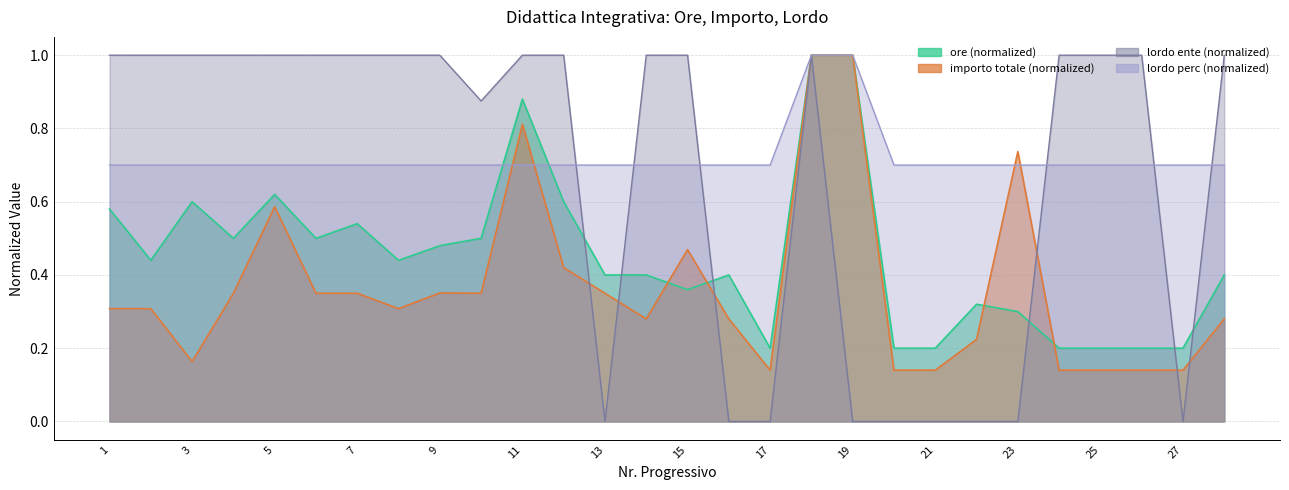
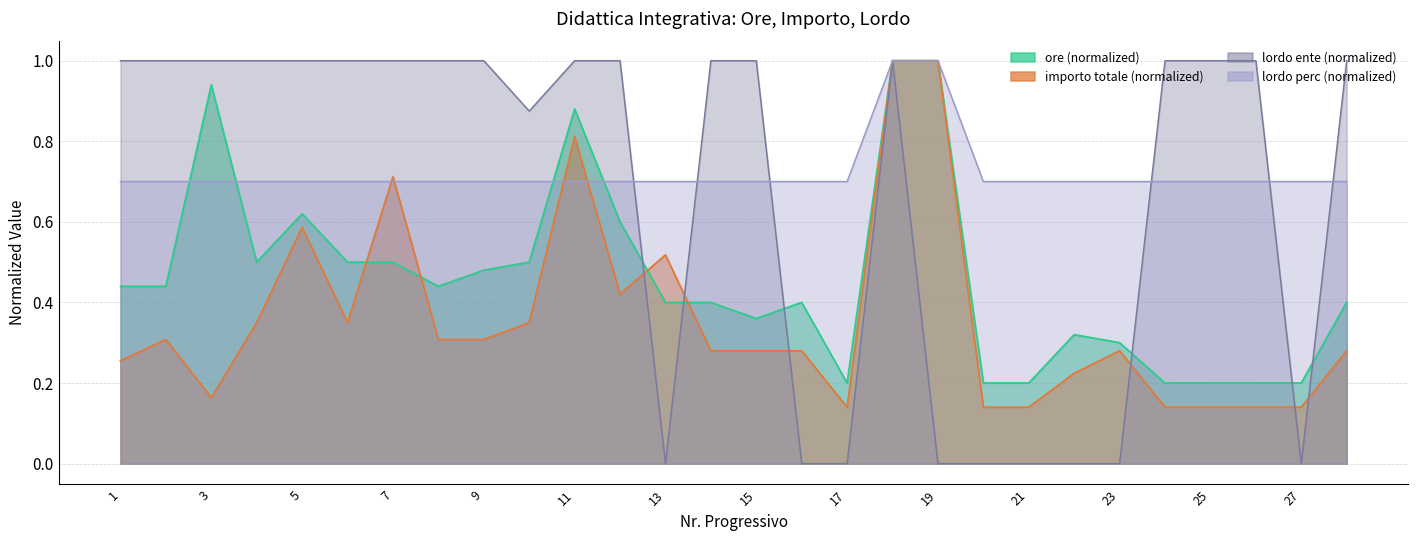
  {
    "ore (normalized)": {
-     "1": 0.58,
-     "3": 0.60,
+     "1": 0.44,
+     "3": 0.94,
      "5": 0.62,
-     "7": 0.54,
+     "7": 0.50,
      "9": 0.48,
      "11": 0.88,
      "13": 0.40,
      "15": 0.36,
      "17": 0.20,
      "21": 0.20,
      "23": 0.30,
      "25": 0.20,
      "27": 0.20
    },
    "importo totale (normalized)": {
-     "1": 0.31,
+     "1": 0.26,
      "3": 0.16,
      "5": 0.59,
-     "7": 0.35,
-     "9": 0.35,
+     "7": 0.71,
+     "9": 0.31,
      "11": 0.81,
-     "13": 0.35,
-     "15": 0.47,
+     "13": 0.52,
+     "15": 0.28,
      "17": 0.14,
      "21": 0.14,
-     "23": 0.74,
+     "23": 0.28,
      "25": 0.14,
      "27": 0.14
    }
  }
